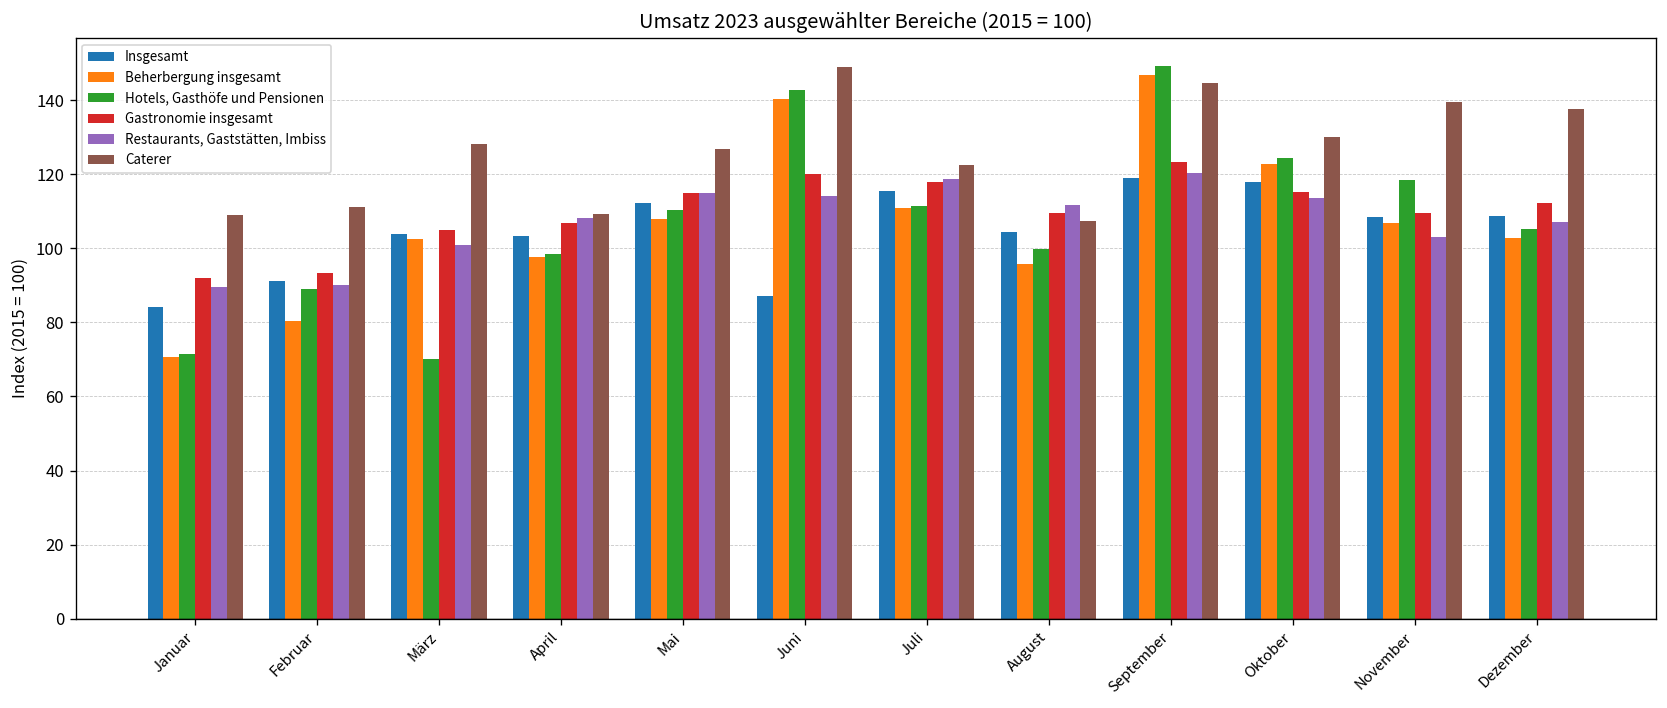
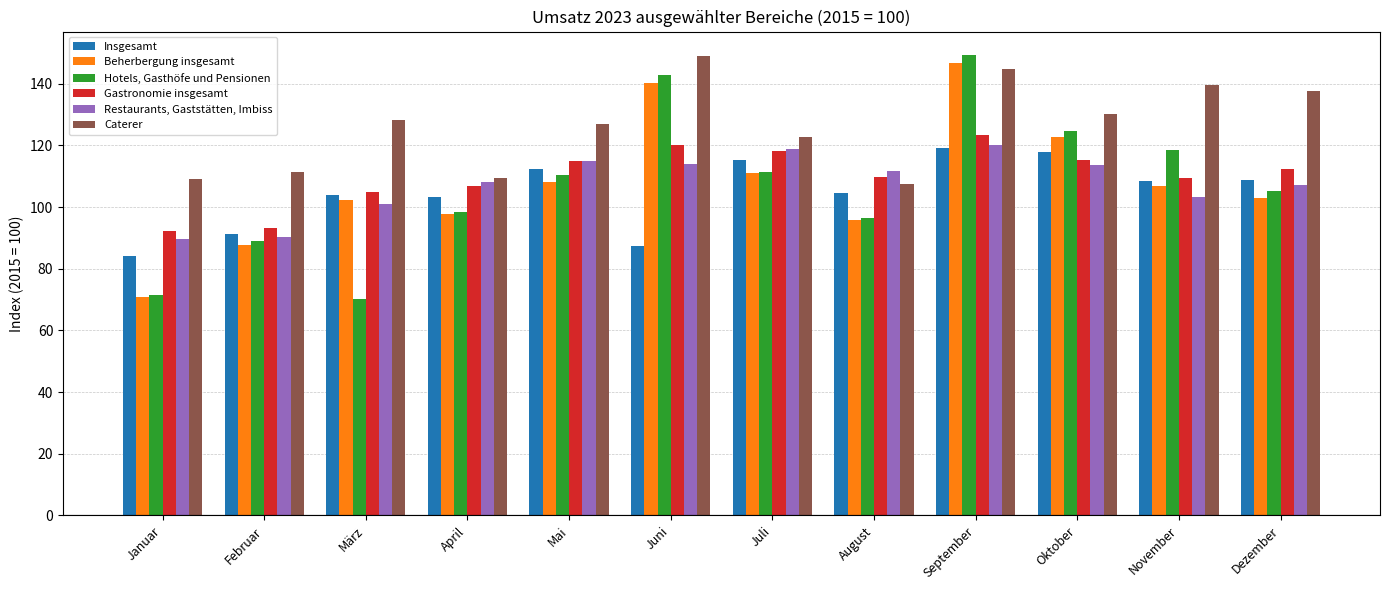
  {
    "Insgesamt": {
      "Januar": 84,
      "Februar": 91,
      "März": 104,
      "April": 103,
      "Mai": 112,
      "Juni": 87,
      "Juli": 115,
      "August": 104,
      "September": 119,
      "Oktober": 118,
      "November": 108,
      "Dezember": 109
    },
    "Beherbergung insgesamt": {
      "Januar": 71,
-     "Februar": 80,
+     "Februar": 88,
      "März": 102,
      "April": 98,
      "Mai": 108,
      "Juni": 140,
      "Juli": 111,
      "August": 96,
      "September": 147,
      "Oktober": 123,
      "November": 107,
      "Dezember": 103
    },
    "Hotels, Gasthöfe und Pensionen": {
      "Januar": 71,
      "Februar": 89,
      "März": 70,
      "April": 98,
      "Mai": 110,
      "Juni": 143,
      "Juli": 111,
-     "August": 100,
+     "August": 96,
      "September": 149,
      "Oktober": 125,
      "November": 119,
      "Dezember": 105
    },
    "Gastronomie insgesamt": {
      "Januar": 92,
      "Februar": 93,
      "März": 105,
      "April": 107,
      "Mai": 115,
      "Juni": 120,
      "Juli": 118,
      "August": 110,
      "September": 123,
      "Oktober": 115,
      "November": 109,
      "Dezember": 112
    },
    "Restaurants, Gaststätten, Imbiss": {
      "Januar": 90,
      "Februar": 90,
      "März": 101,
      "April": 108,
      "Mai": 115,
      "Juni": 114,
      "Juli": 119,
      "August": 112,
      "September": 120,
      "Oktober": 114,
      "November": 103,
      "Dezember": 107
    },
    "Caterer": {
      "Januar": 109,
      "Februar": 111,
      "März": 128,
      "April": 109,
      "Mai": 127,
      "Juni": 149,
      "Juli": 123,
      "August": 107,
      "September": 145,
      "Oktober": 130,
      "November": 140,
      "Dezember": 138
    }
  }
